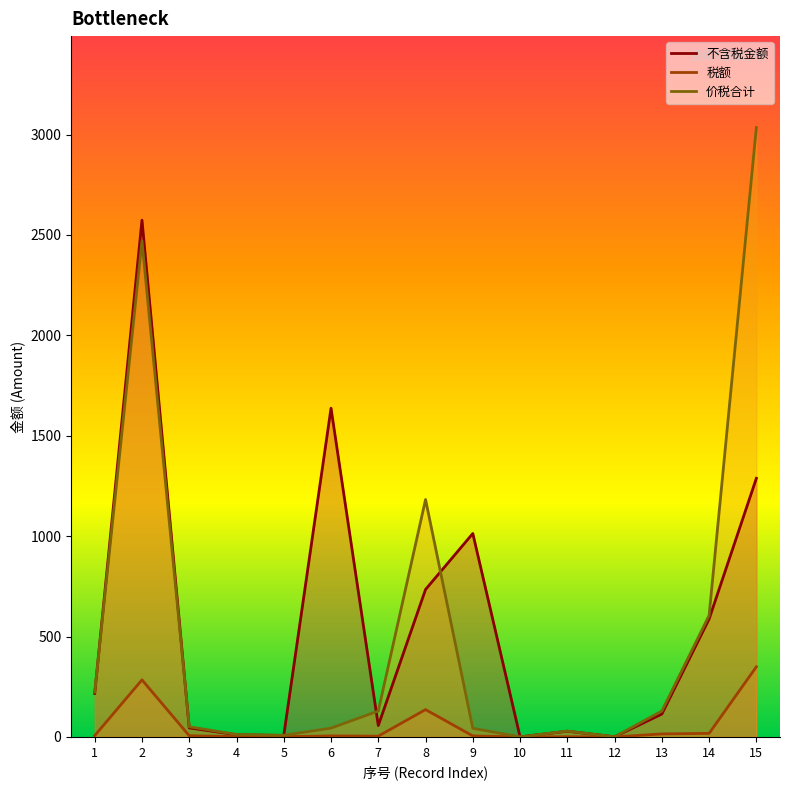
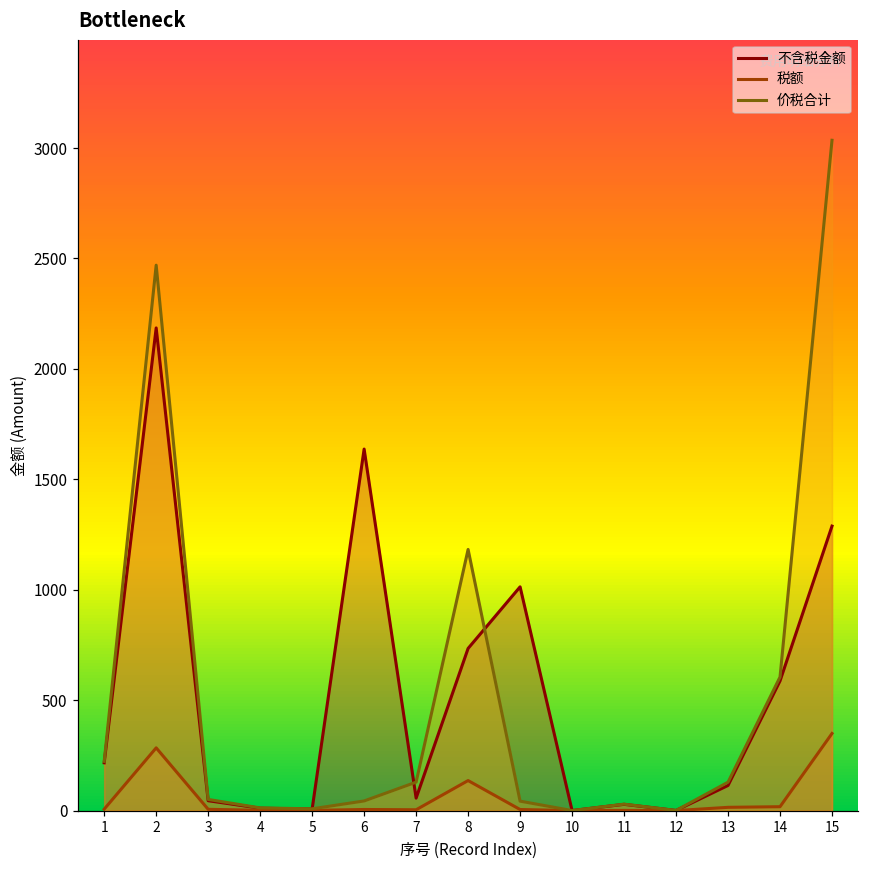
  {
    "不含税金额": {
-     "2": 2570,
+     "2": 2190,
      "6": 1640,
      "7": 60,
      "8": 730,
      "9": 1010,
      "13": 110,
      "14": 590,
      "15": 1290
    }
  }
